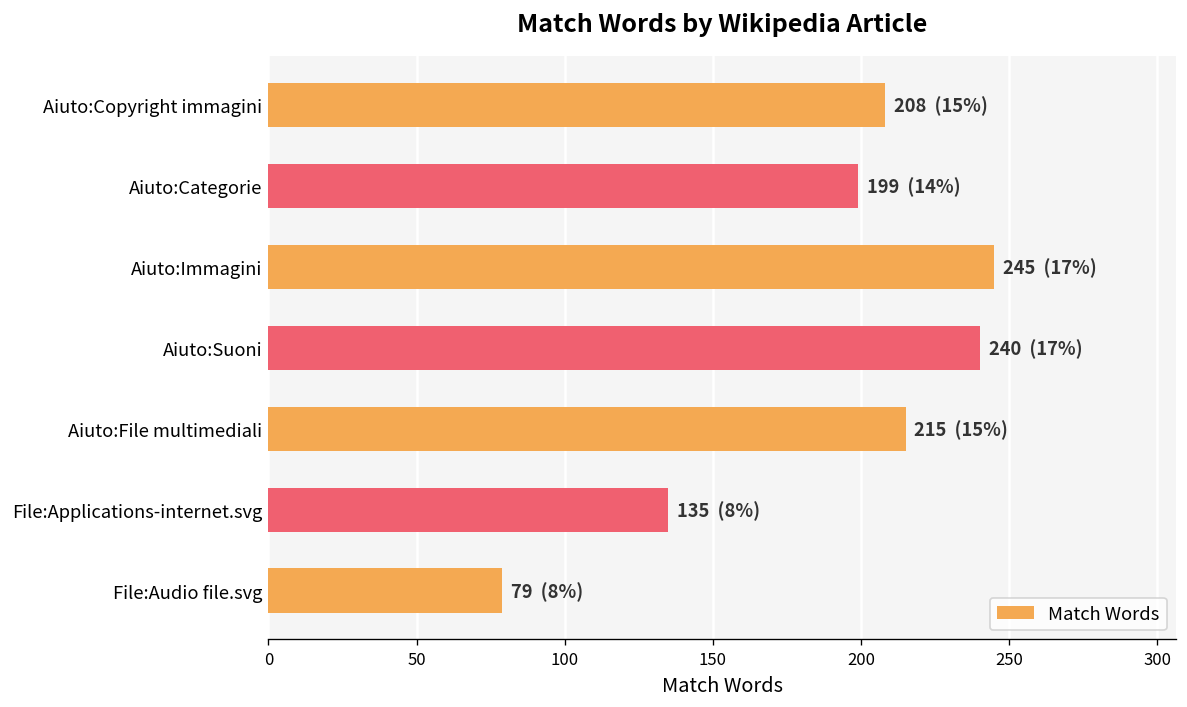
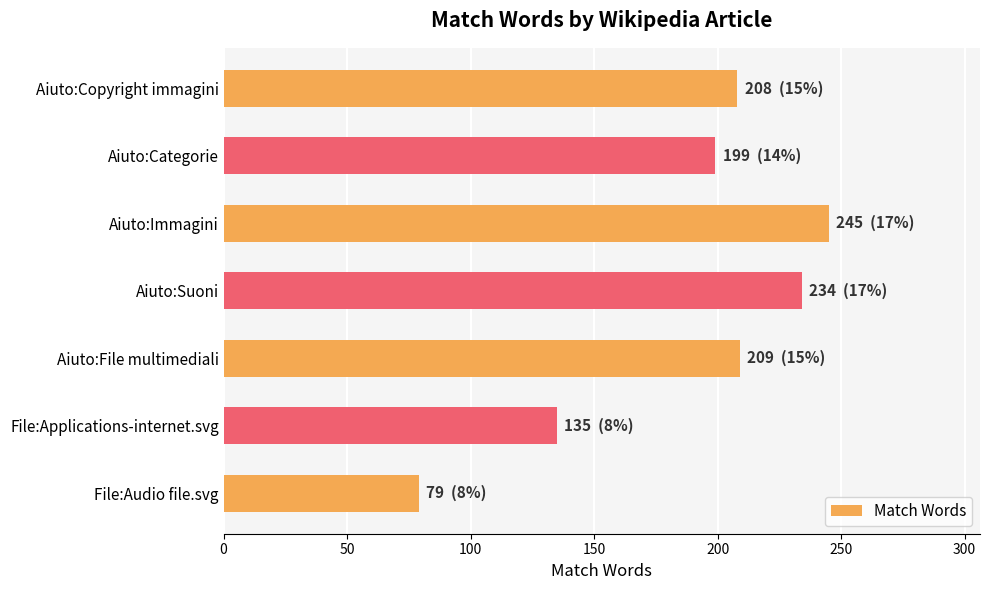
  {
    "Aiuto:Copyright immagini": 208,
    "Aiuto:Categorie": 199,
    "Aiuto:Immagini": 245,
-   "Aiuto:Suoni": 240,
-   "Aiuto:File multimediali": 215,
+   "Aiuto:Suoni": 234,
+   "Aiuto:File multimediali": 209,
    "File:Applications-internet.svg": 135,
    "File:Audio file.svg": 79
  }
